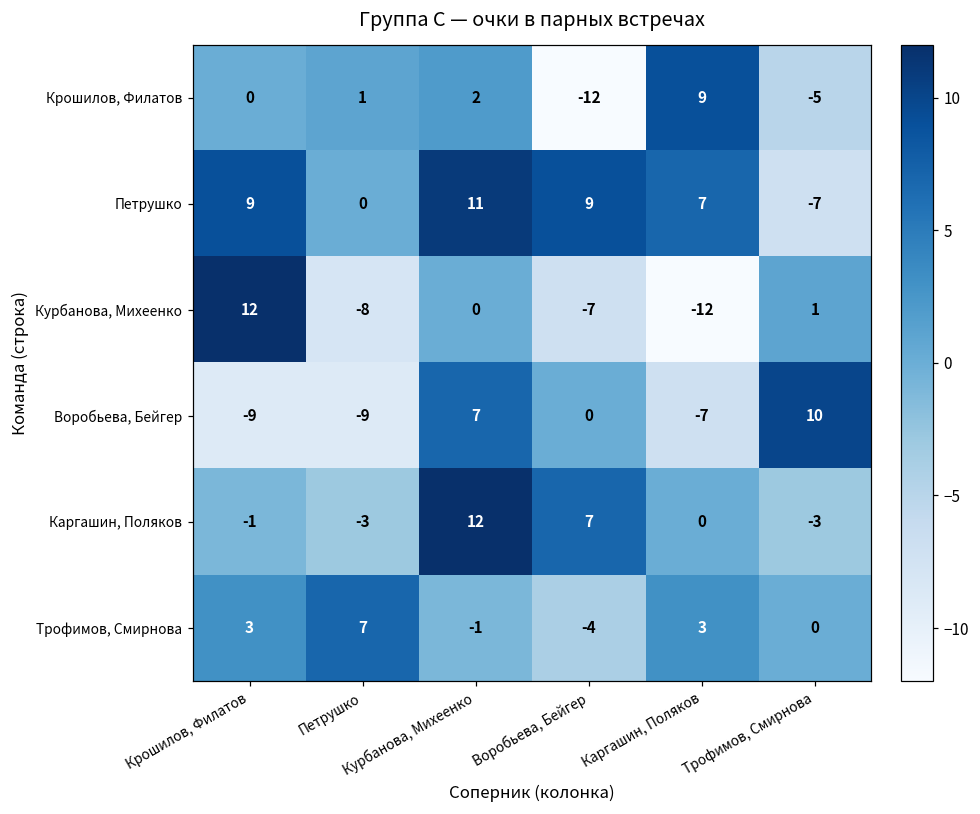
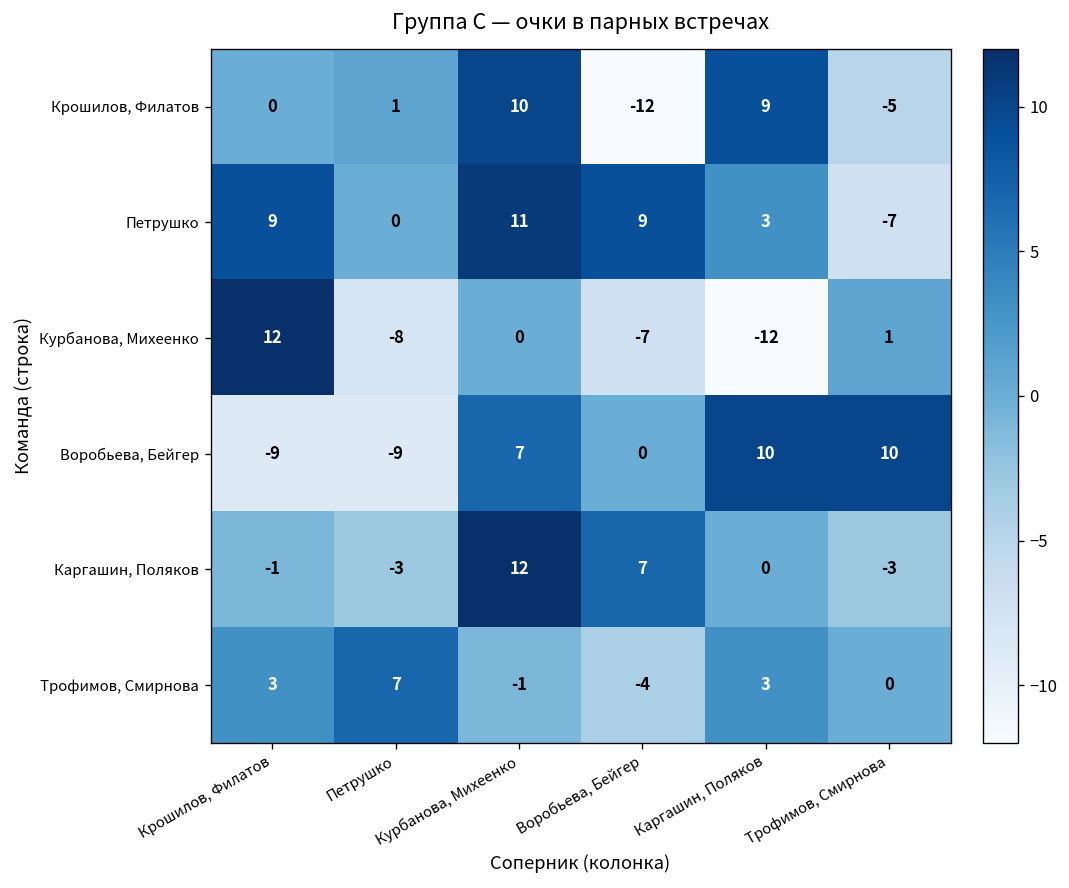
  {
    "Крошилов, Филатов": {
      "Крошилов, Филатов": 0,
      "Петрушко": 1,
-     "Курбанова, Михеенко": 2,
+     "Курбанова, Михеенко": 10,
      "Воробьева, Бейгер": -12,
      "Каргашин, Поляков": 9,
      "Трофимов, Смирнова": -5
    },
    "Петрушко": {
      "Крошилов, Филатов": 9,
      "Петрушко": 0,
      "Курбанова, Михеенко": 11,
      "Воробьева, Бейгер": 9,
-     "Каргашин, Поляков": 7,
+     "Каргашин, Поляков": 3,
      "Трофимов, Смирнова": -7
    },
    "Курбанова, Михеенко": {
      "Крошилов, Филатов": 12,
      "Петрушко": -8,
      "Курбанова, Михеенко": 0,
      "Воробьева, Бейгер": -7,
      "Каргашин, Поляков": -12,
      "Трофимов, Смирнова": 1
    },
    "Воробьева, Бейгер": {
      "Крошилов, Филатов": -9,
      "Петрушко": -9,
      "Курбанова, Михеенко": 7,
      "Воробьева, Бейгер": 0,
-     "Каргашин, Поляков": -7,
+     "Каргашин, Поляков": 10,
      "Трофимов, Смирнова": 10
    },
    "Каргашин, Поляков": {
      "Крошилов, Филатов": -1,
      "Петрушко": -3,
      "Курбанова, Михеенко": 12,
      "Воробьева, Бейгер": 7,
      "Каргашин, Поляков": 0,
      "Трофимов, Смирнова": -3
    },
    "Трофимов, Смирнова": {
      "Крошилов, Филатов": 3,
      "Петрушко": 7,
      "Курбанова, Михеенко": -1,
      "Воробьева, Бейгер": -4,
      "Каргашин, Поляков": 3,
      "Трофимов, Смирнова": 0
    }
  }
